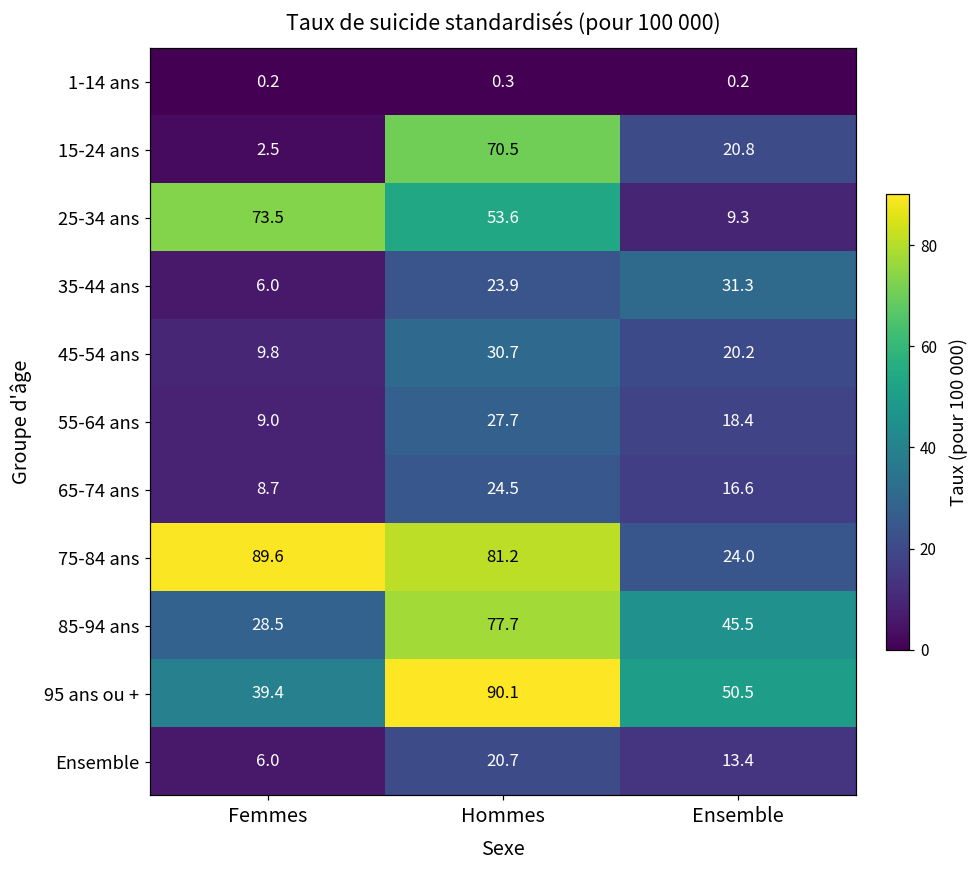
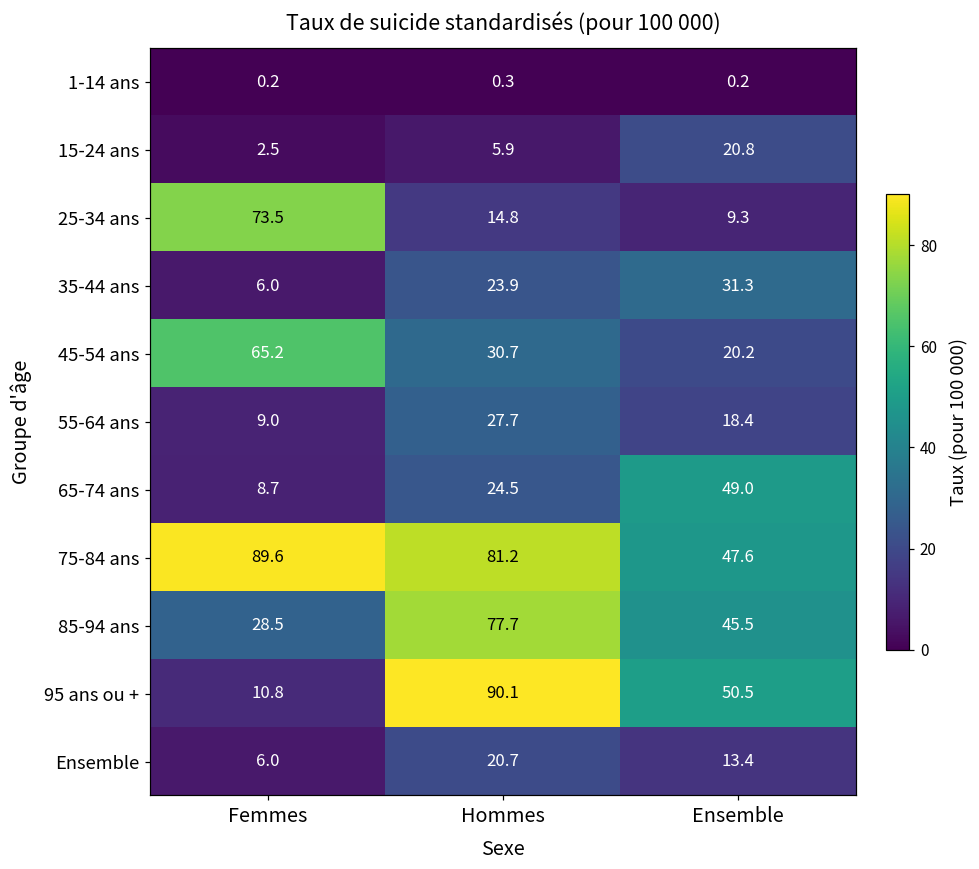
  {
    "1-14 ans": {
      "Femmes": 0.2,
      "Hommes": 0.3,
      "Ensemble": 0.2
    },
    "15-24 ans": {
      "Femmes": 2.5,
-     "Hommes": 70.5,
+     "Hommes": 5.9,
      "Ensemble": 20.8
    },
    "25-34 ans": {
      "Femmes": 73.5,
-     "Hommes": 53.6,
+     "Hommes": 14.8,
      "Ensemble": 9.3
    },
    "35-44 ans": {
      "Femmes": 6.0,
      "Hommes": 23.9,
      "Ensemble": 31.3
    },
    "45-54 ans": {
-     "Femmes": 9.8,
+     "Femmes": 65.2,
      "Hommes": 30.7,
      "Ensemble": 20.2
    },
    "55-64 ans": {
      "Femmes": 9.0,
      "Hommes": 27.7,
      "Ensemble": 18.4
    },
    "65-74 ans": {
      "Femmes": 8.7,
      "Hommes": 24.5,
-     "Ensemble": 16.6
+     "Ensemble": 49.0
    },
    "75-84 ans": {
      "Femmes": 89.6,
      "Hommes": 81.2,
-     "Ensemble": 24.0
+     "Ensemble": 47.6
    },
    "85-94 ans": {
      "Femmes": 28.5,
      "Hommes": 77.7,
      "Ensemble": 45.5
    },
    "95 ans ou +": {
-     "Femmes": 39.4,
+     "Femmes": 10.8,
      "Hommes": 90.1,
      "Ensemble": 50.5
    },
    "Ensemble": {
      "Femmes": 6.0,
      "Hommes": 20.7,
      "Ensemble": 13.4
    }
  }
